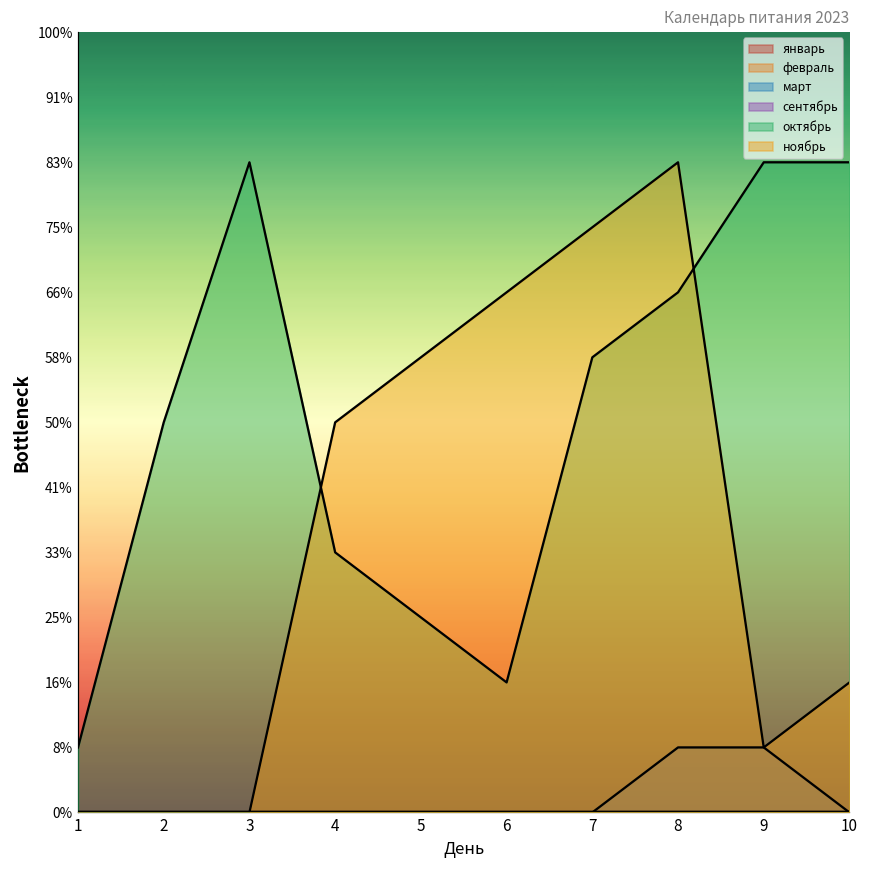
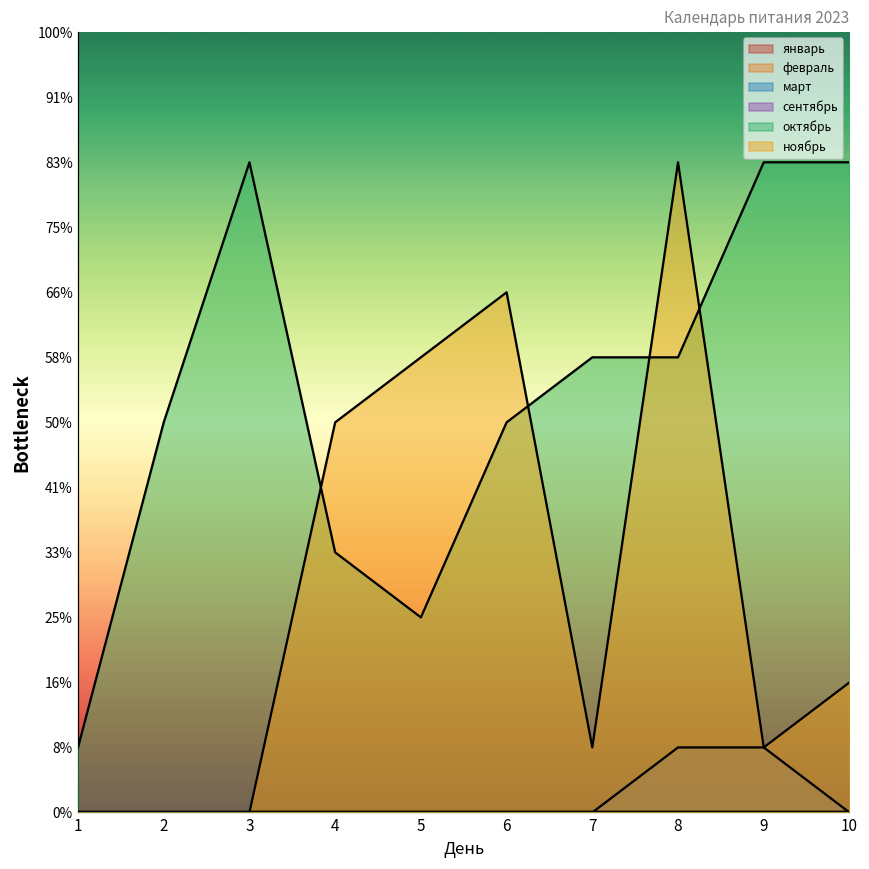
  {
    "март": {
      "8": "0%",
      "9": "0%"
    },
    "сентябрь": {
      "8": "8%"
    },
    "октябрь": {
      "1": "8%",
      "2": "50%",
      "3": "83%",
      "4": "33%",
      "5": "25%",
-     "6": "17%",
+     "6": "50%",
      "7": "58%",
-     "8": "67%",
+     "8": "58%",
      "9": "83%",
      "10": "83%"
    },
    "ноябрь": {
      "4": "50%",
      "5": "58%",
      "6": "67%",
-     "7": "75%",
+     "7": "8%",
      "8": "83%",
      "10": "17%"
    }
  }
